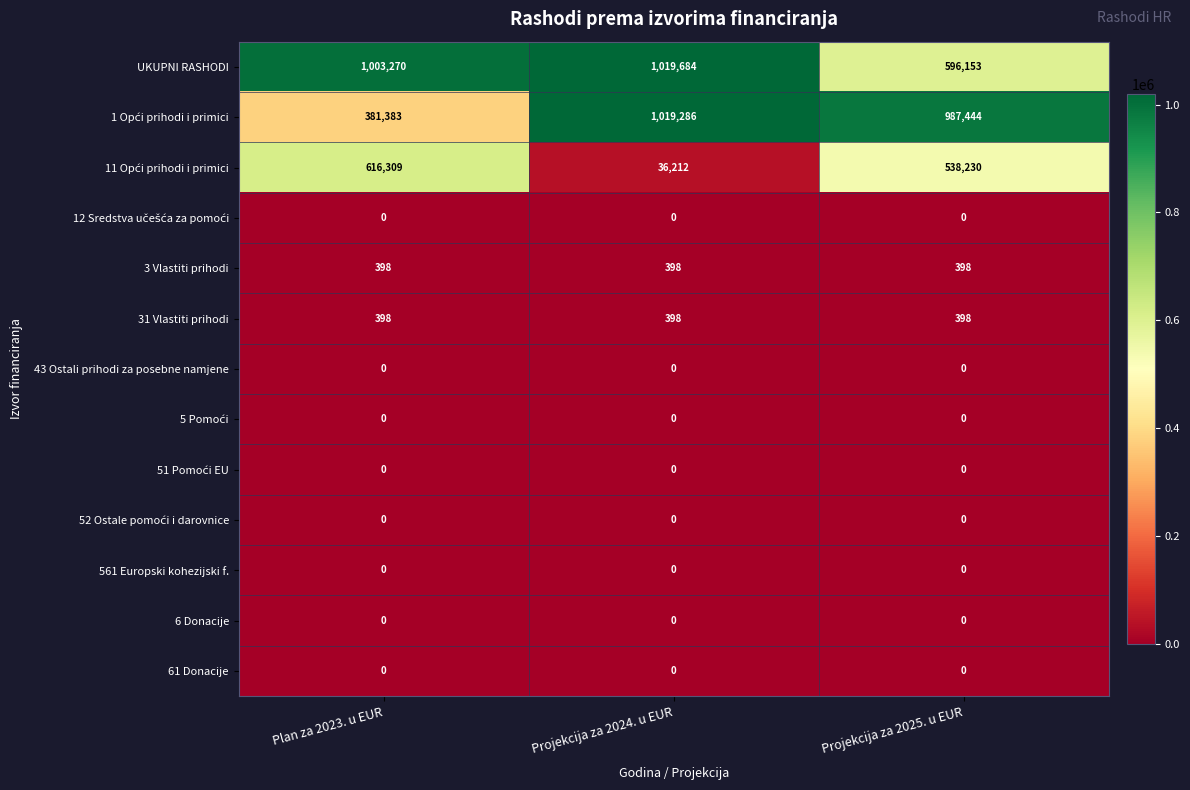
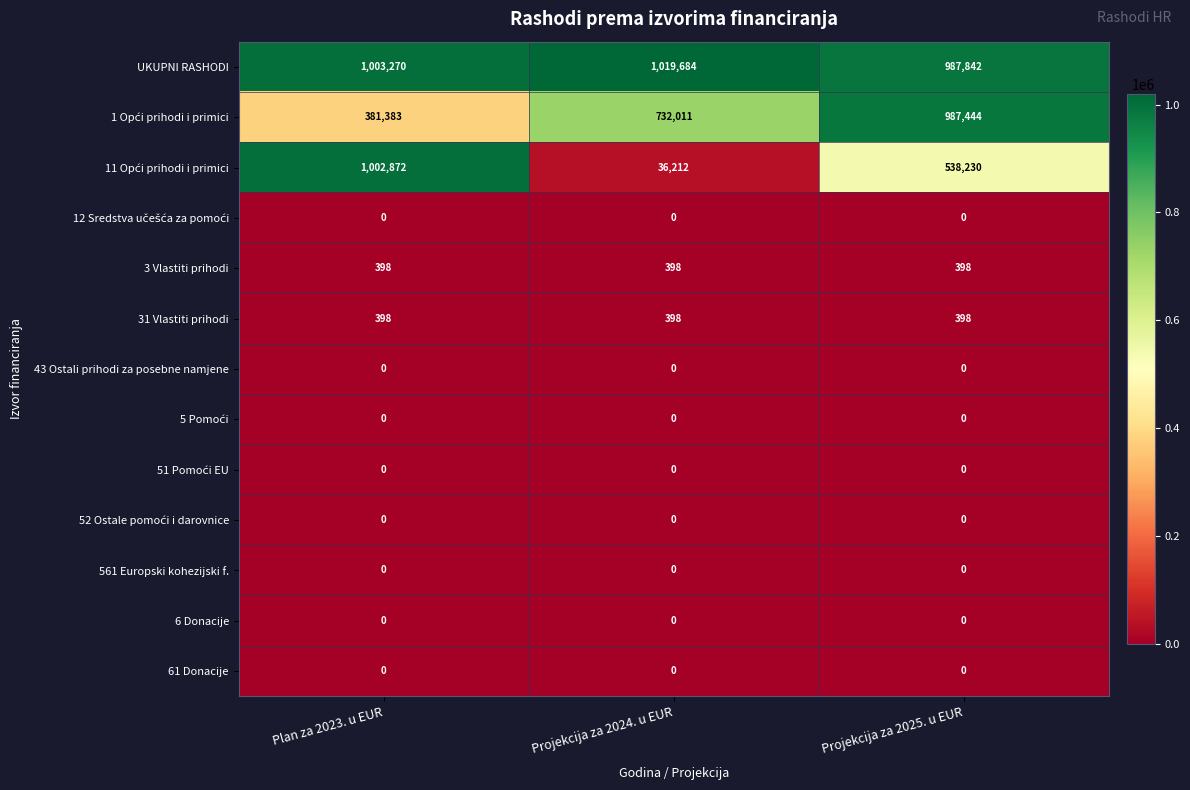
  {
    "UKUPNI RASHODI": {
      "Plan za 2023. u EUR": "1,003,270",
      "Projekcija za 2024. u EUR": "1,019,684",
-     "Projekcija za 2025. u EUR": "596,153"
+     "Projekcija za 2025. u EUR": "987,842"
    },
    "1 Opći prihodi i primici": {
      "Plan za 2023. u EUR": "381,383",
-     "Projekcija za 2024. u EUR": "1,019,286",
+     "Projekcija za 2024. u EUR": "732,011",
      "Projekcija za 2025. u EUR": "987,444"
    },
    "11 Opći prihodi i primici": {
-     "Plan za 2023. u EUR": "616,309",
+     "Plan za 2023. u EUR": "1,002,872",
      "Projekcija za 2024. u EUR": "36,212",
      "Projekcija za 2025. u EUR": "538,230"
    },
    "12 Sredstva učešća za pomoći": {
      "Plan za 2023. u EUR": "0",
      "Projekcija za 2024. u EUR": "0",
      "Projekcija za 2025. u EUR": "0"
    },
    "3 Vlastiti prihodi": {
      "Plan za 2023. u EUR": "398",
      "Projekcija za 2024. u EUR": "398",
      "Projekcija za 2025. u EUR": "398"
    },
    "31 Vlastiti prihodi": {
      "Plan za 2023. u EUR": "398",
      "Projekcija za 2024. u EUR": "398",
      "Projekcija za 2025. u EUR": "398"
    },
    "43 Ostali prihodi za posebne namjene": {
      "Plan za 2023. u EUR": "0",
      "Projekcija za 2024. u EUR": "0",
      "Projekcija za 2025. u EUR": "0"
    },
    "5 Pomoći": {
      "Plan za 2023. u EUR": "0",
      "Projekcija za 2024. u EUR": "0",
      "Projekcija za 2025. u EUR": "0"
    },
    "51 Pomoći EU": {
      "Plan za 2023. u EUR": "0",
      "Projekcija za 2024. u EUR": "0",
      "Projekcija za 2025. u EUR": "0"
    },
    "52 Ostale pomoći i darovnice": {
      "Plan za 2023. u EUR": "0",
      "Projekcija za 2024. u EUR": "0",
      "Projekcija za 2025. u EUR": "0"
    },
    "561 Europski kohezijski f.": {
      "Plan za 2023. u EUR": "0",
      "Projekcija za 2024. u EUR": "0",
      "Projekcija za 2025. u EUR": "0"
    },
    "6 Donacije": {
      "Plan za 2023. u EUR": "0",
      "Projekcija za 2024. u EUR": "0",
      "Projekcija za 2025. u EUR": "0"
    },
    "61 Donacije": {
      "Plan za 2023. u EUR": "0",
      "Projekcija za 2024. u EUR": "0",
      "Projekcija za 2025. u EUR": "0"
    }
  }
